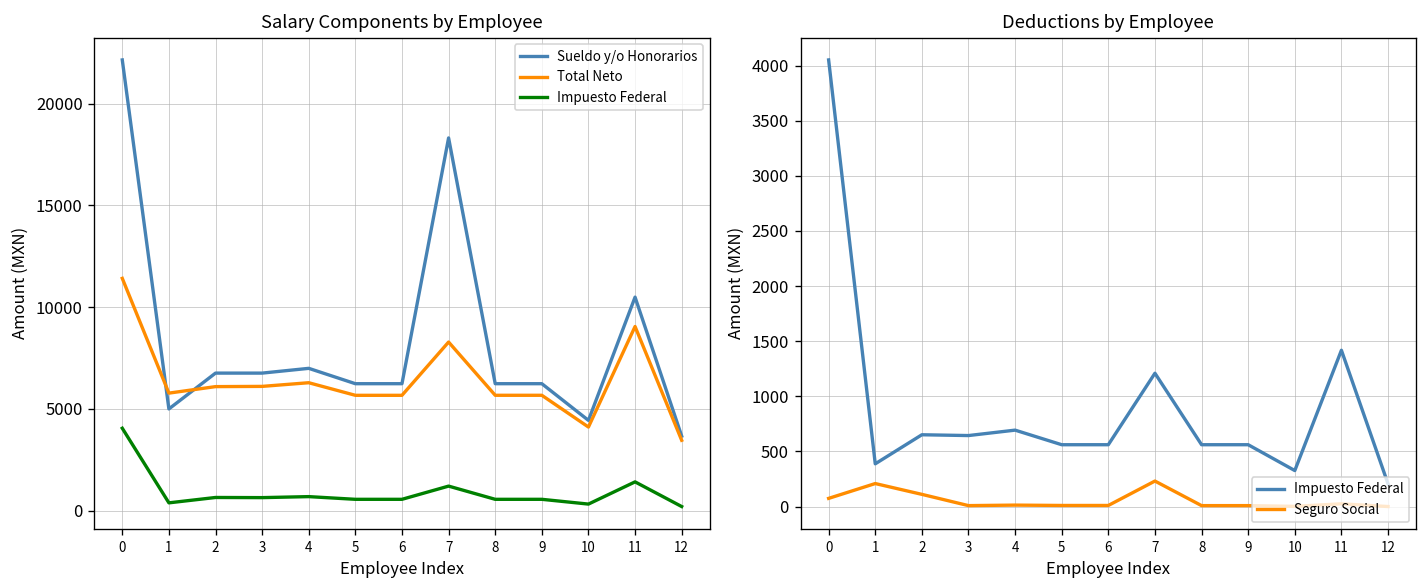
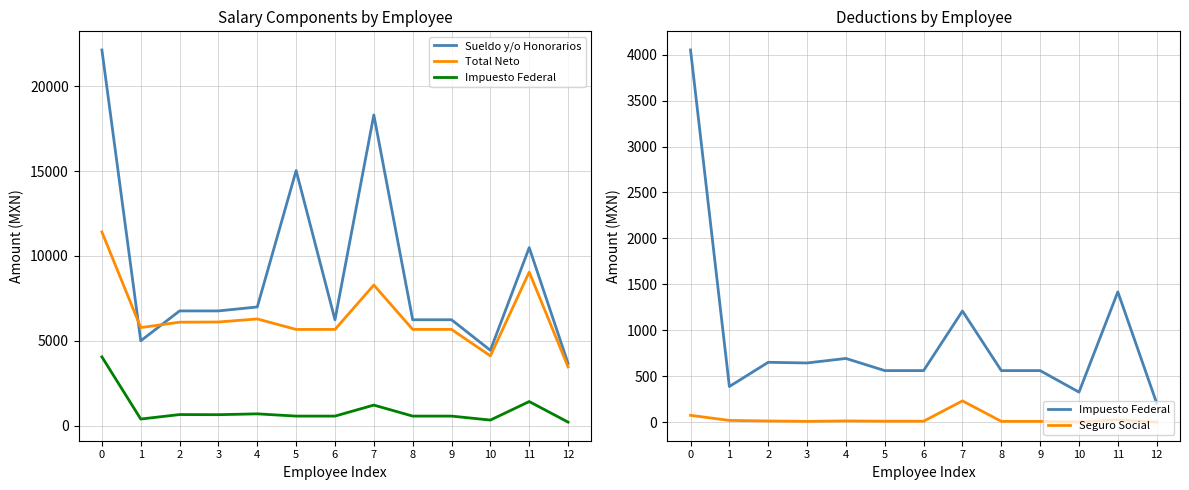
  {
    "Salary Components by Employee": {
      "Sueldo y/o Honorarios": {
        "0": 22100,
        "1": 5000,
        "2": 6800,
        "3": 6800,
        "4": 7000,
-       "5": 6200,
+       "5": 15000,
        "6": 6200,
        "7": 18300,
        "8": 6200,
        "9": 6200,
        "10": 4400,
        "11": 10500,
        "12": 3700
      },
      "Total Neto": {
        "0": 11400,
        "1": 5800,
        "2": 6100,
        "3": 6100,
        "4": 6300,
        "5": 5700,
        "6": 5700,
        "7": 8300,
        "8": 5700,
        "9": 5700,
        "10": 4100,
        "11": 9000,
        "12": 3500
      }
    },
    "Deductions by Employee": {
      "Impuesto Federal": {
        "0": 4100,
        "1": 400,
        "2": 700,
        "3": 600,
        "4": 700,
        "5": 600,
        "6": 600,
        "7": 1200,
        "8": 600,
        "9": 600,
        "10": 300,
        "11": 1400
      },
      "Seguro Social": {
        "0": 100,
-       "1": 200,
-       "2": 100,
+       "1": 0,
+       "2": 0,
        "3": 0,
        "4": 0,
        "5": 0,
        "6": 0,
        "7": 200,
        "8": 0,
        "9": 0
      }
    }
  }
